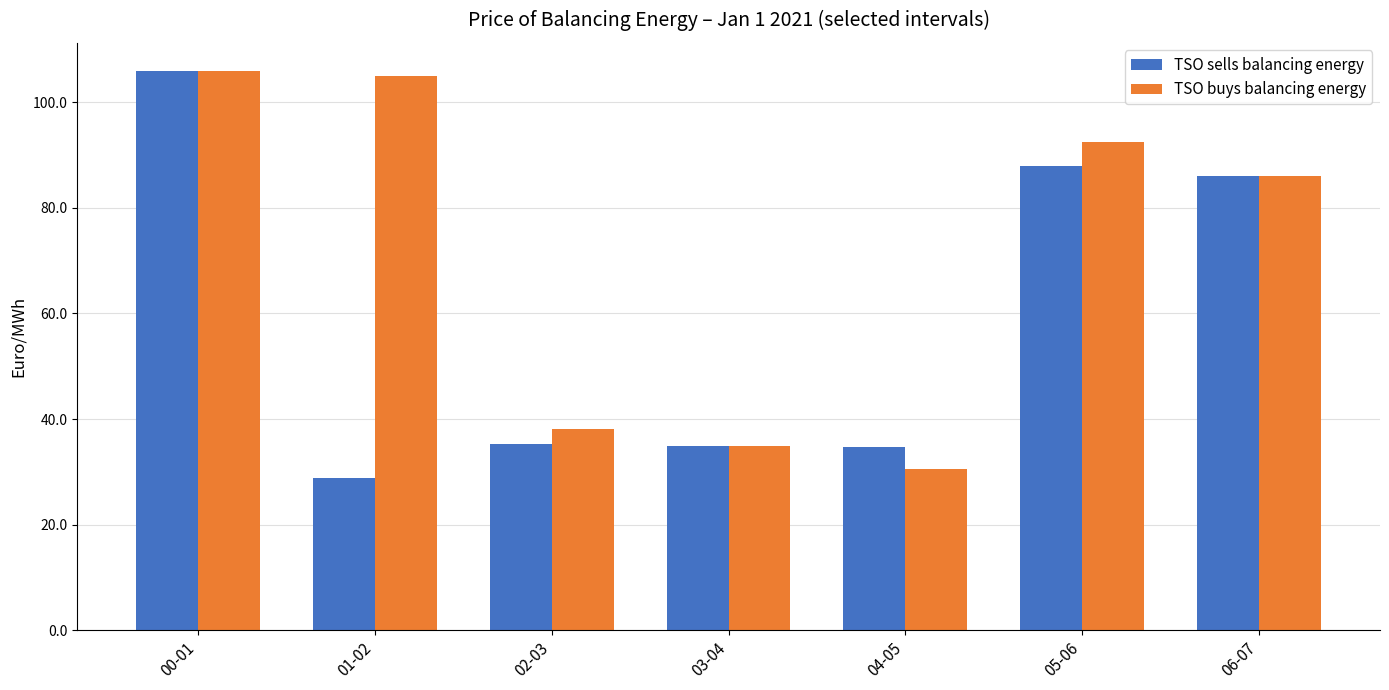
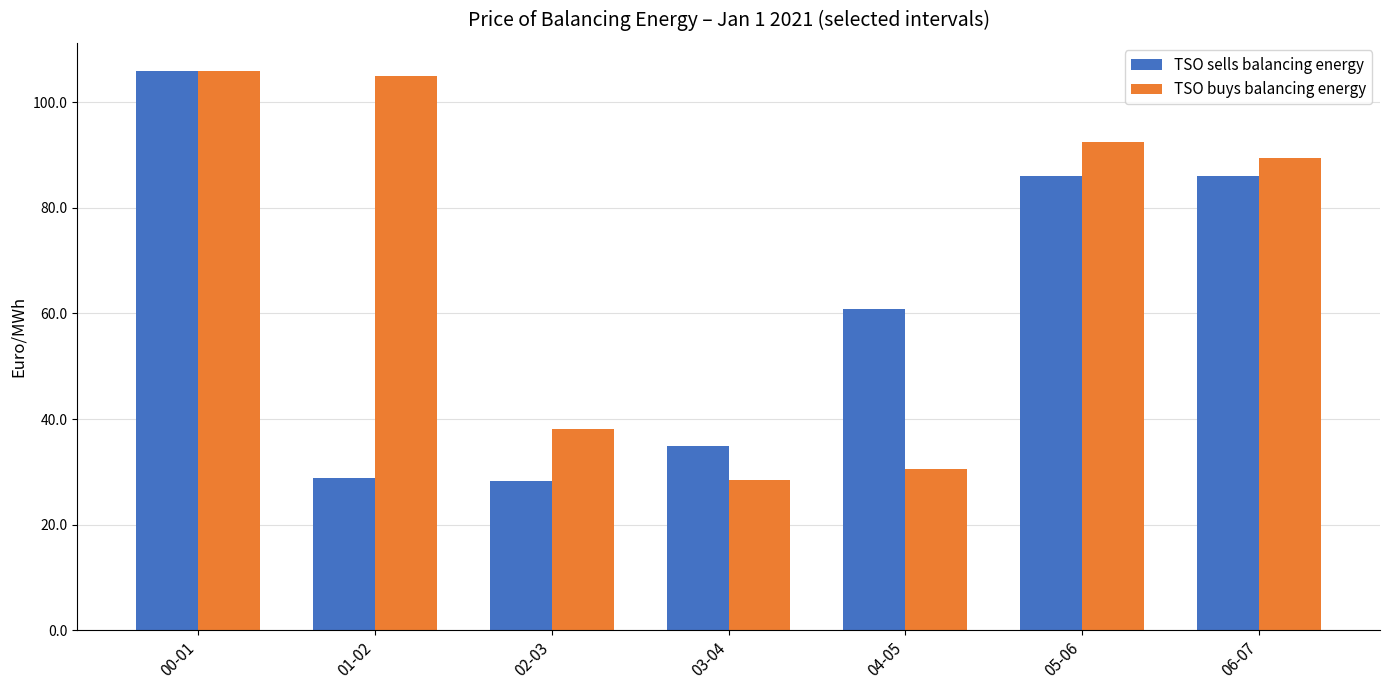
  {
    "TSO sells balancing energy": {
      "00-01": 106,
      "01-02": 29,
-     "02-03": 35,
+     "02-03": 28,
      "03-04": 35,
-     "04-05": 35,
-     "05-06": 88,
+     "04-05": 61,
+     "05-06": 86,
      "06-07": 86
    },
    "TSO buys balancing energy": {
      "00-01": 106,
      "01-02": 105,
      "02-03": 38,
-     "03-04": 35,
+     "03-04": 28,
      "04-05": 31,
      "05-06": 92,
-     "06-07": 86
+     "06-07": 89
    }
  }
